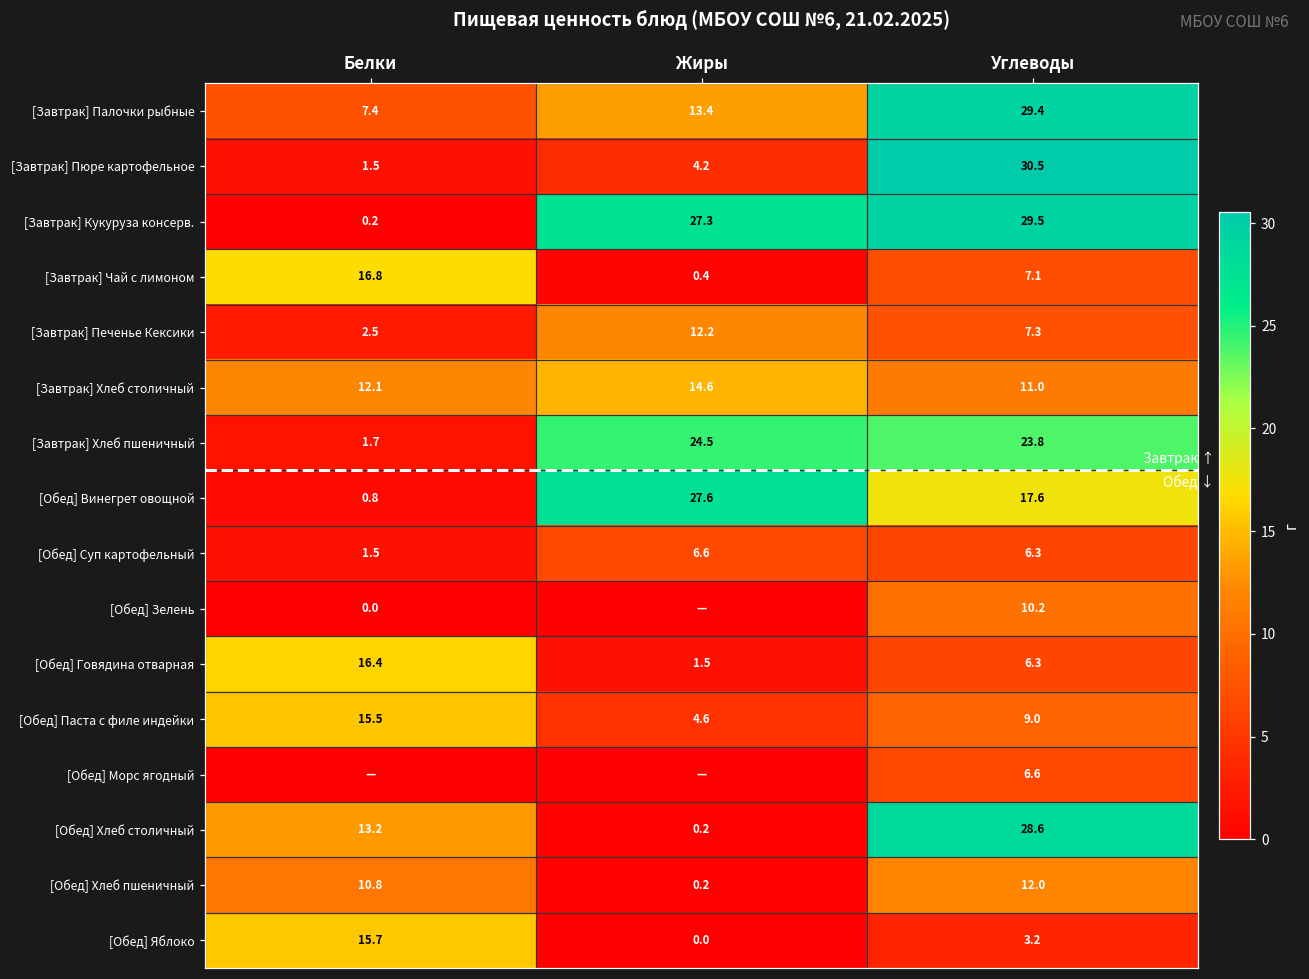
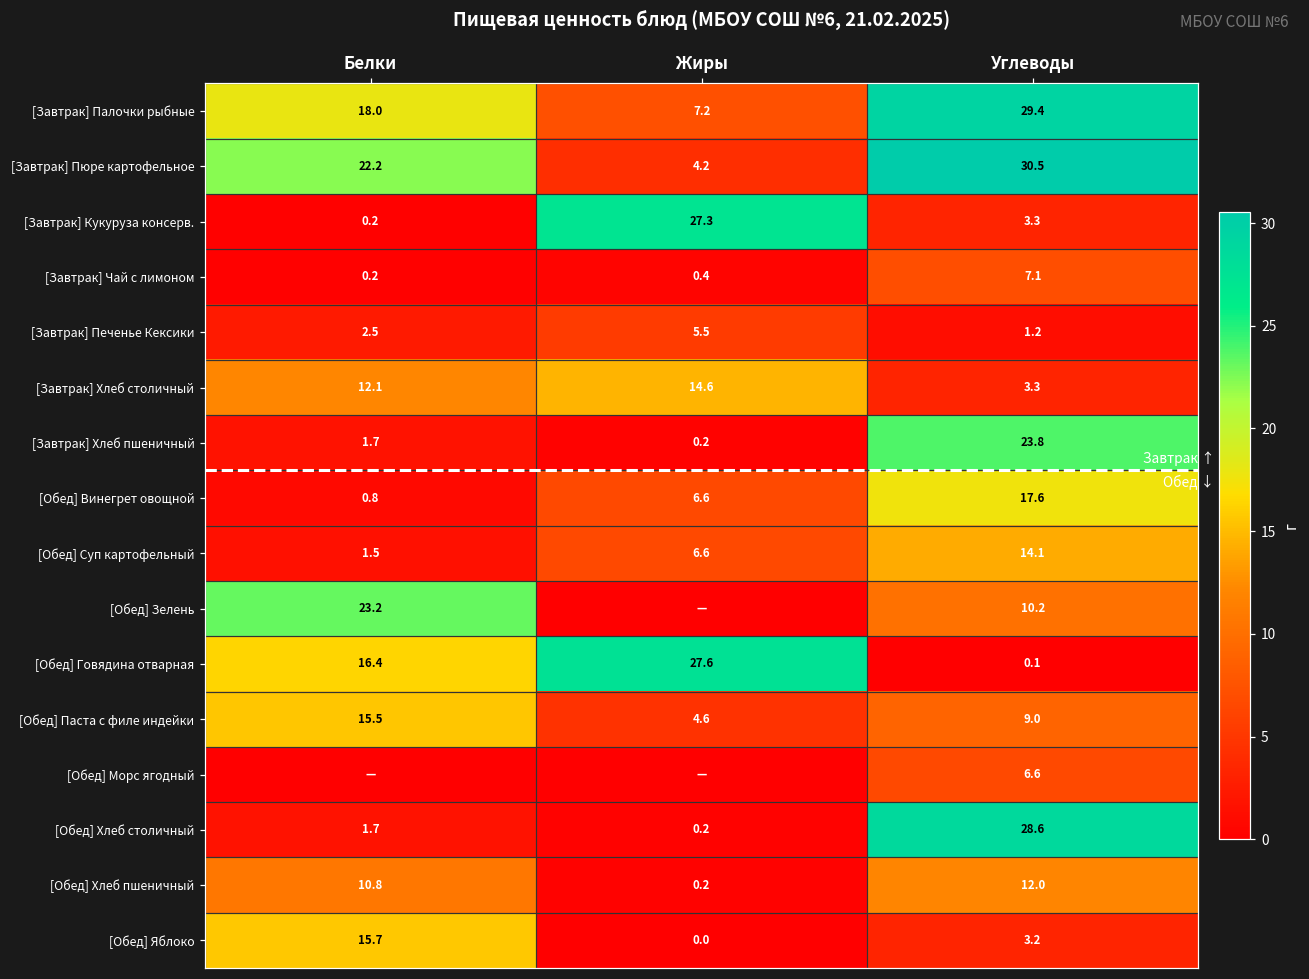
  {
    "[Завтрак] Палочки рыбные": {
-     "Белки": 7.4,
-     "Жиры": 13.4,
+     "Белки": 18.0,
+     "Жиры": 7.2,
      "Углеводы": 29.4
    },
    "[Завтрак] Пюре картофельное": {
-     "Белки": 1.5,
+     "Белки": 22.2,
      "Жиры": 4.2,
      "Углеводы": 30.5
    },
    "[Завтрак] Кукуруза консерв.": {
      "Белки": 0.2,
      "Жиры": 27.3,
-     "Углеводы": 29.5
+     "Углеводы": 3.3
    },
    "[Завтрак] Чай с лимоном": {
-     "Белки": 16.8,
+     "Белки": 0.2,
      "Жиры": 0.4,
      "Углеводы": 7.1
    },
    "[Завтрак] Печенье Кексики": {
      "Белки": 2.5,
-     "Жиры": 12.2,
-     "Углеводы": 7.3
+     "Жиры": 5.5,
+     "Углеводы": 1.2
    },
    "[Завтрак] Хлеб столичный": {
      "Белки": 12.1,
      "Жиры": 14.6,
-     "Углеводы": 11.0
+     "Углеводы": 3.3
    },
    "[Завтрак] Хлеб пшеничный": {
      "Белки": 1.7,
-     "Жиры": 24.5
+     "Жиры": 0.2
    },
    "[Обед] Винегрет овощной": {
      "Белки": 0.8,
-     "Жиры": 27.6
+     "Жиры": 6.6
    },
    "[Обед] Суп картофельный": {
      "Белки": 1.5,
      "Жиры": 6.6,
-     "Углеводы": 6.3
+     "Углеводы": 14.1
    },
    "[Обед] Зелень": {
-     "Белки": 0.0,
+     "Белки": 23.2,
      "Углеводы": 10.2
    },
    "[Обед] Говядина отварная": {
      "Белки": 16.4,
-     "Жиры": 1.5,
-     "Углеводы": 6.3
+     "Жиры": 27.6,
+     "Углеводы": 0.1
    },
    "[Обед] Паста с филе индейки": {
      "Белки": 15.5,
      "Жиры": 4.6,
      "Углеводы": 9.0
    },
    "[Обед] Морс ягодный": {
      "Углеводы": 6.6
    },
    "[Обед] Хлеб столичный": {
-     "Белки": 13.2,
+     "Белки": 1.7,
      "Жиры": 0.2,
      "Углеводы": 28.6
    },
    "[Обед] Хлеб пшеничный": {
      "Белки": 10.8,
      "Жиры": 0.2,
      "Углеводы": 12.0
    },
    "[Обед] Яблоко": {
      "Белки": 15.7,
      "Жиры": 0.0,
      "Углеводы": 3.2
    }
  }
